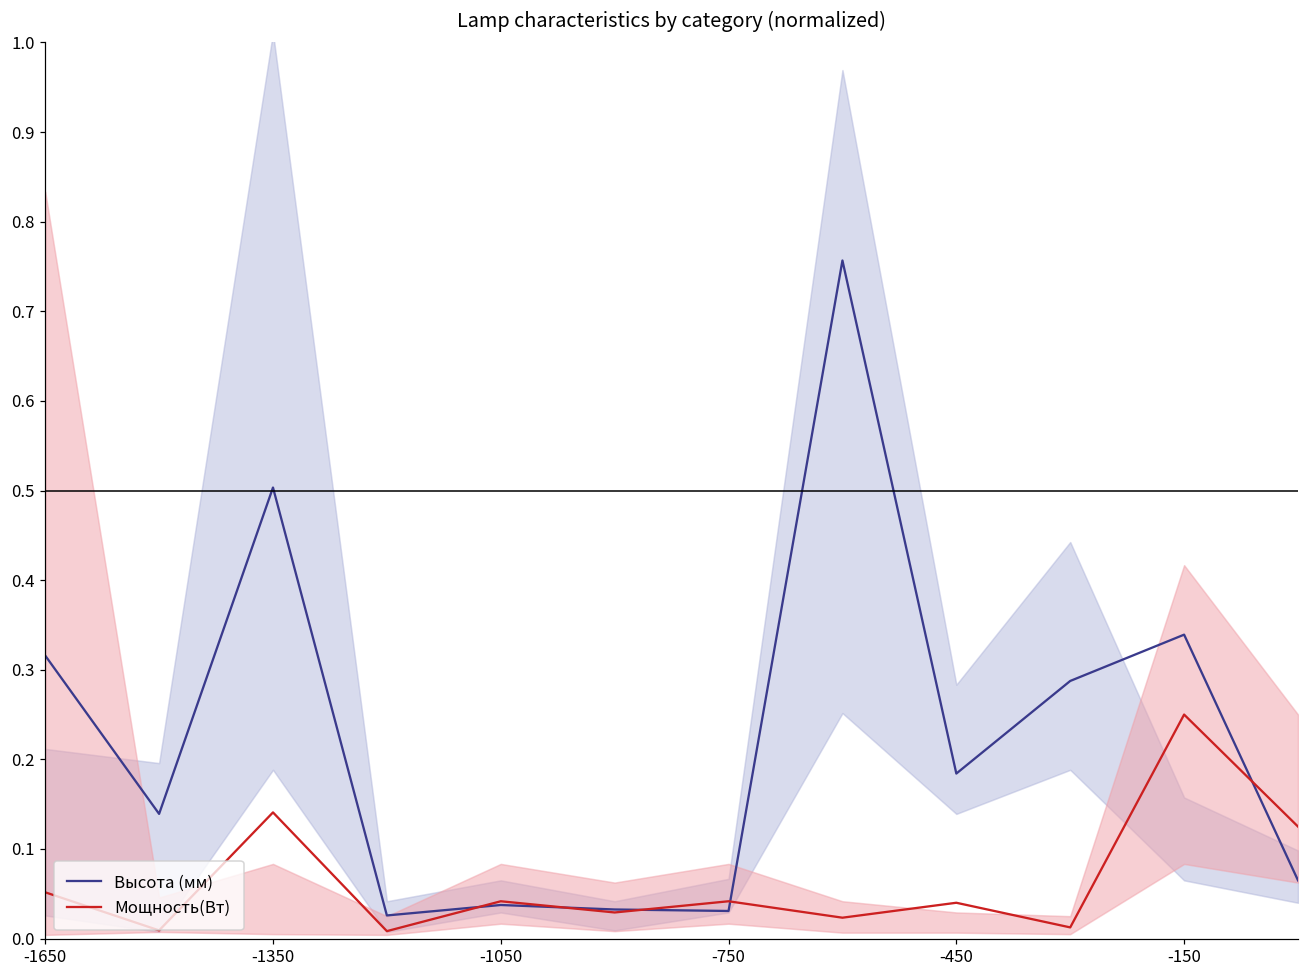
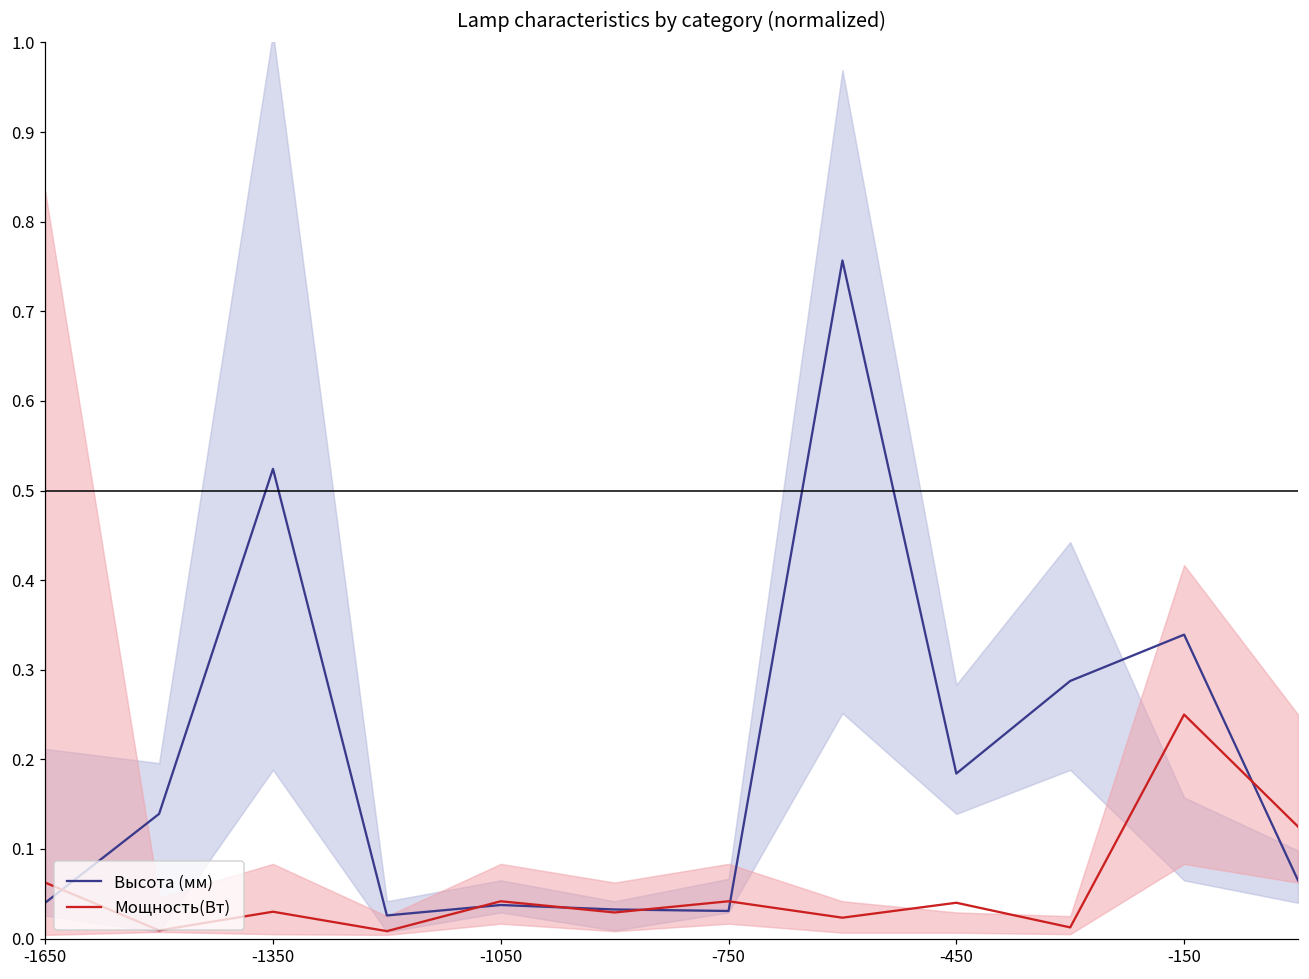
  {
    "Высота (мм)": {
-     "-1650": 0.32,
-     "-1350": 0.50,
+     "-1650": 0.04,
+     "-1350": 0.52,
      "-1050": 0.04,
      "-750": 0.03,
      "-450": 0.18,
      "-150": 0.34
    },
    "Мощность(Вт)": {
-     "-1650": 0.05,
-     "-1350": 0.14,
+     "-1650": 0.06,
+     "-1350": 0.03,
      "-1050": 0.04,
      "-750": 0.04,
      "-450": 0.04,
      "-150": 0.25
    }
  }
